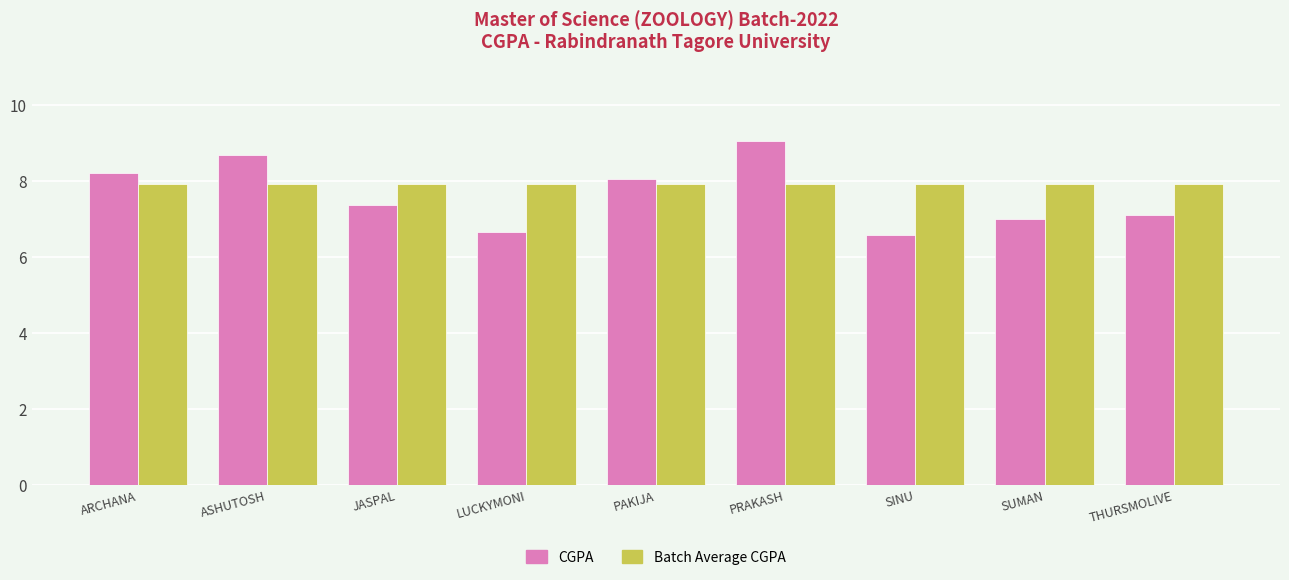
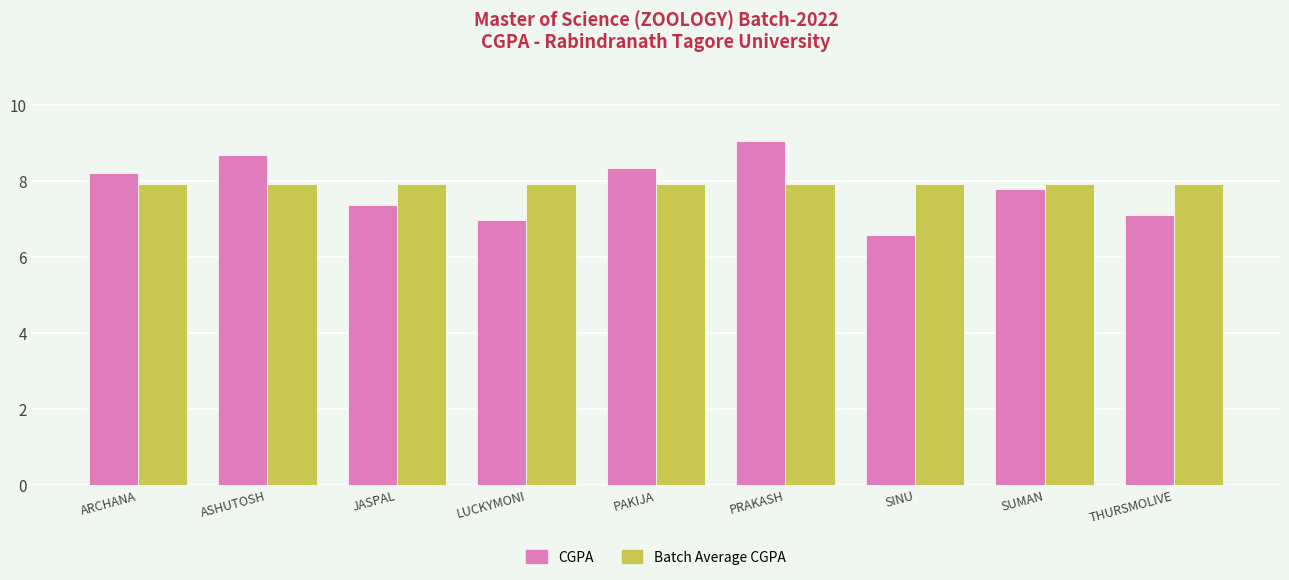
  {
    "CGPA": {
      "ARCHANA": 8.2,
      "ASHUTOSH": 8.7,
      "JASPAL": 7.4,
-     "LUCKYMONI": 6.7,
-     "PAKIJA": 8.1,
+     "LUCKYMONI": 7.0,
+     "PAKIJA": 8.4,
      "PRAKASH": 9.1,
      "SINU": 6.6,
-     "SUMAN": 7.0,
+     "SUMAN": 7.8,
      "THURSMOLIVE": 7.1
    },
    "Batch Average CGPA": {
      "ARCHANA": 7.9,
      "ASHUTOSH": 7.9,
      "JASPAL": 7.9,
      "LUCKYMONI": 7.9,
      "PAKIJA": 7.9,
      "PRAKASH": 7.9,
      "SINU": 7.9,
      "SUMAN": 7.9,
      "THURSMOLIVE": 7.9
    }
  }
